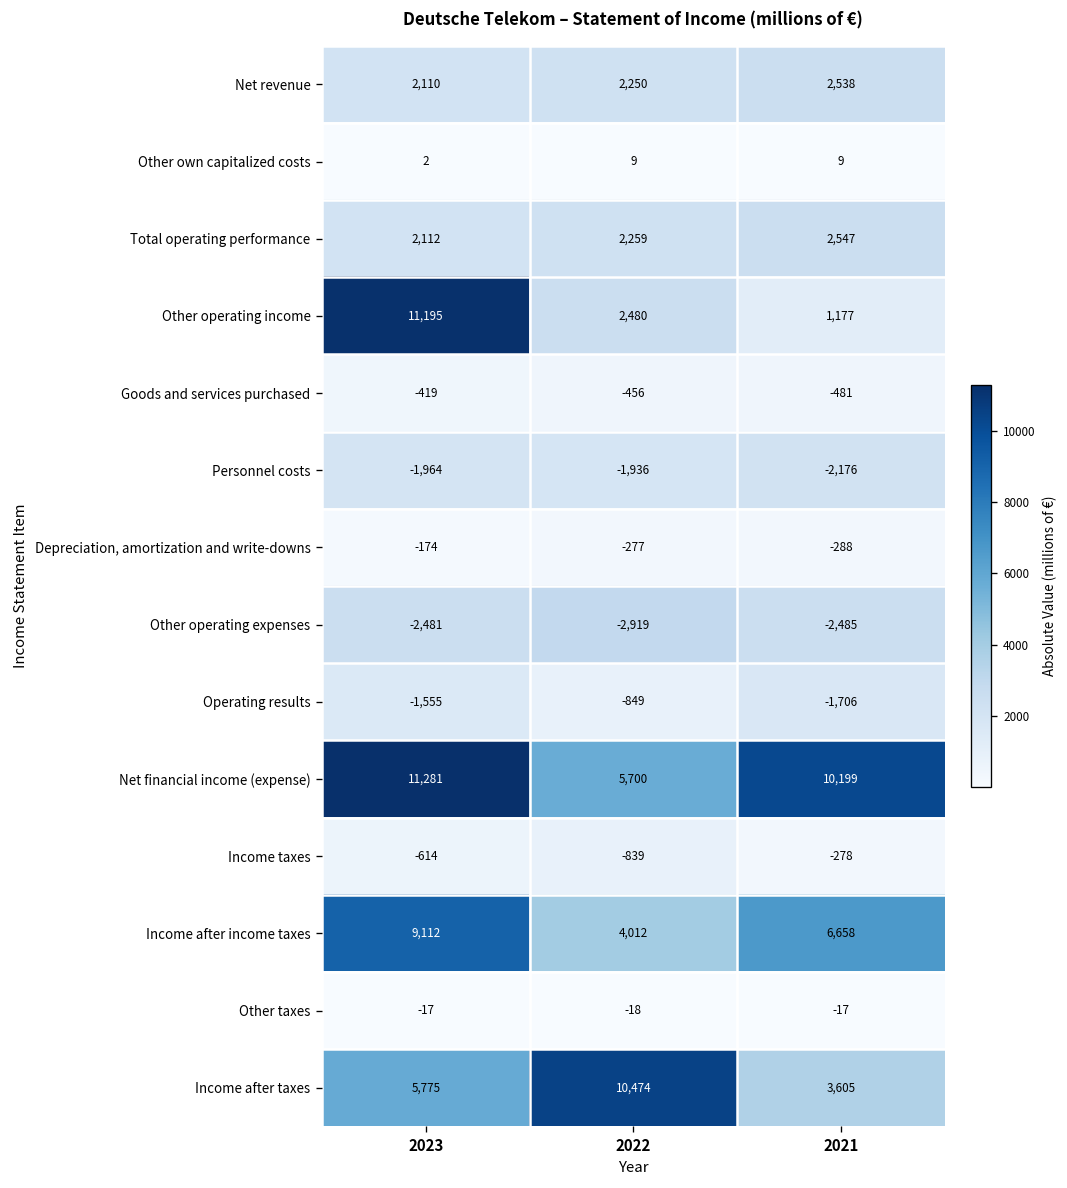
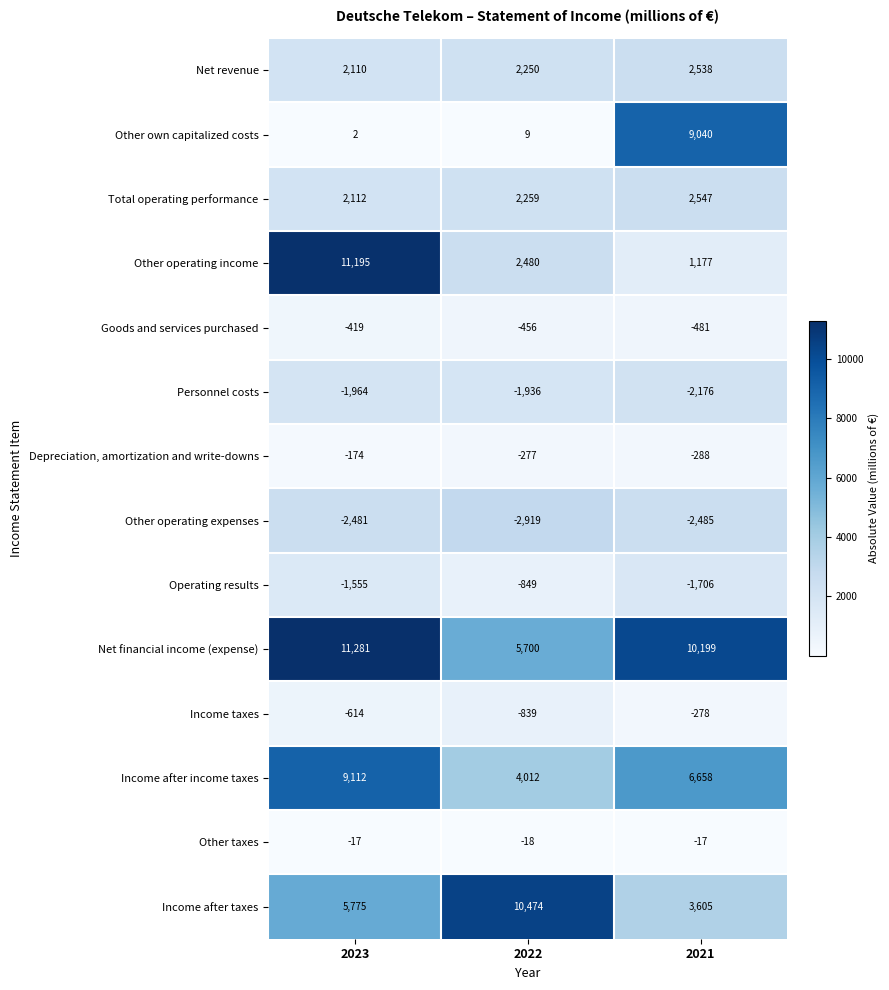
  {
    "Net revenue": {
      "2023": "2,110",
      "2022": "2,250",
      "2021": "2,538"
    },
    "Other own capitalized costs": {
      "2023": "2",
      "2022": "9",
-     "2021": "9"
+     "2021": "9,040"
    },
    "Total operating performance": {
      "2023": "2,112",
      "2022": "2,259",
      "2021": "2,547"
    },
    "Other operating income": {
      "2023": "11,195",
      "2022": "2,480",
      "2021": "1,177"
    },
    "Goods and services purchased": {
      "2023": "-419",
      "2022": "-456",
      "2021": "-481"
    },
    "Personnel costs": {
      "2023": "-1,964",
      "2022": "-1,936",
      "2021": "-2,176"
    },
    "Depreciation, amortization and write-downs": {
      "2023": "-174",
      "2022": "-277",
      "2021": "-288"
    },
    "Other operating expenses": {
      "2023": "-2,481",
      "2022": "-2,919",
      "2021": "-2,485"
    },
    "Operating results": {
      "2023": "-1,555",
      "2022": "-849",
      "2021": "-1,706"
    },
    "Net financial income (expense)": {
      "2023": "11,281",
      "2022": "5,700",
      "2021": "10,199"
    },
    "Income taxes": {
      "2023": "-614",
      "2022": "-839",
      "2021": "-278"
    },
    "Income after income taxes": {
      "2023": "9,112",
      "2022": "4,012",
      "2021": "6,658"
    },
    "Other taxes": {
      "2023": "-17",
      "2022": "-18",
      "2021": "-17"
    },
    "Income after taxes": {
      "2023": "5,775",
      "2022": "10,474",
      "2021": "3,605"
    }
  }
